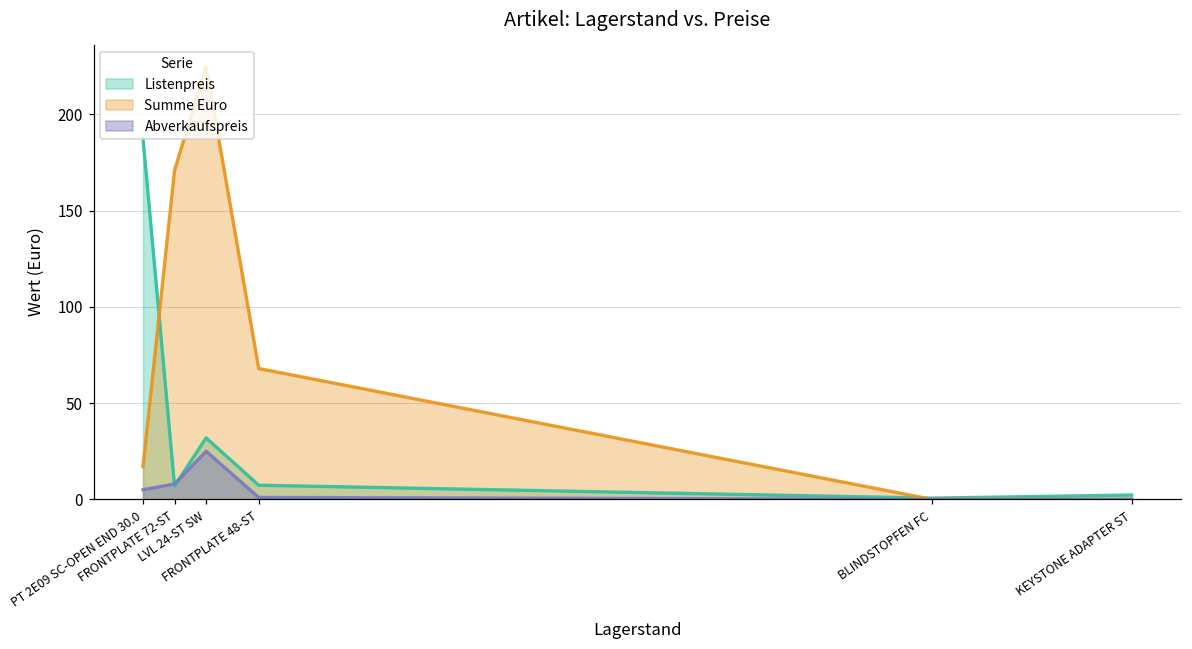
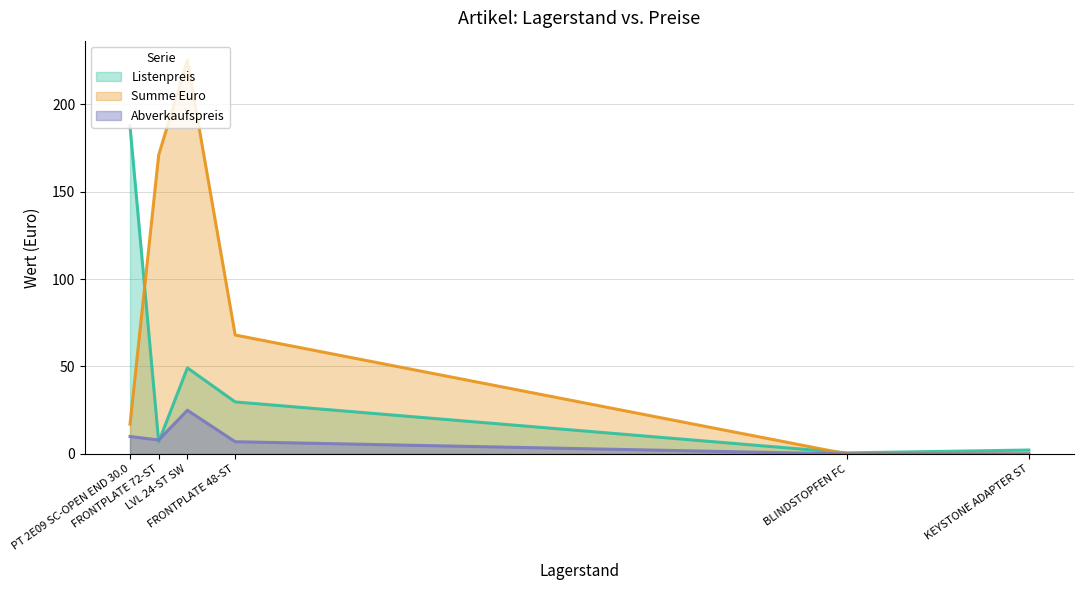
  {
    "Listenpreis": {
-     "LVL 24-ST SW": 32,
-     "FRONTPLATE 48-ST": 7,
+     "LVL 24-ST SW": 49,
+     "FRONTPLATE 48-ST": 30,
      "KEYSTONE ADAPTER ST": 2
    },
    "Summe Euro": {
      "PT 2E09 SC-OPEN END 30.0": 17,
      "FRONTPLATE 72-ST": 171,
      "FRONTPLATE 48-ST": 68
    },
    "Abverkaufspreis": {
-     "PT 2E09 SC-OPEN END 30.0": 5,
+     "PT 2E09 SC-OPEN END 30.0": 10,
      "LVL 24-ST SW": 25,
-     "FRONTPLATE 48-ST": 1
+     "FRONTPLATE 48-ST": 7
    }
  }
